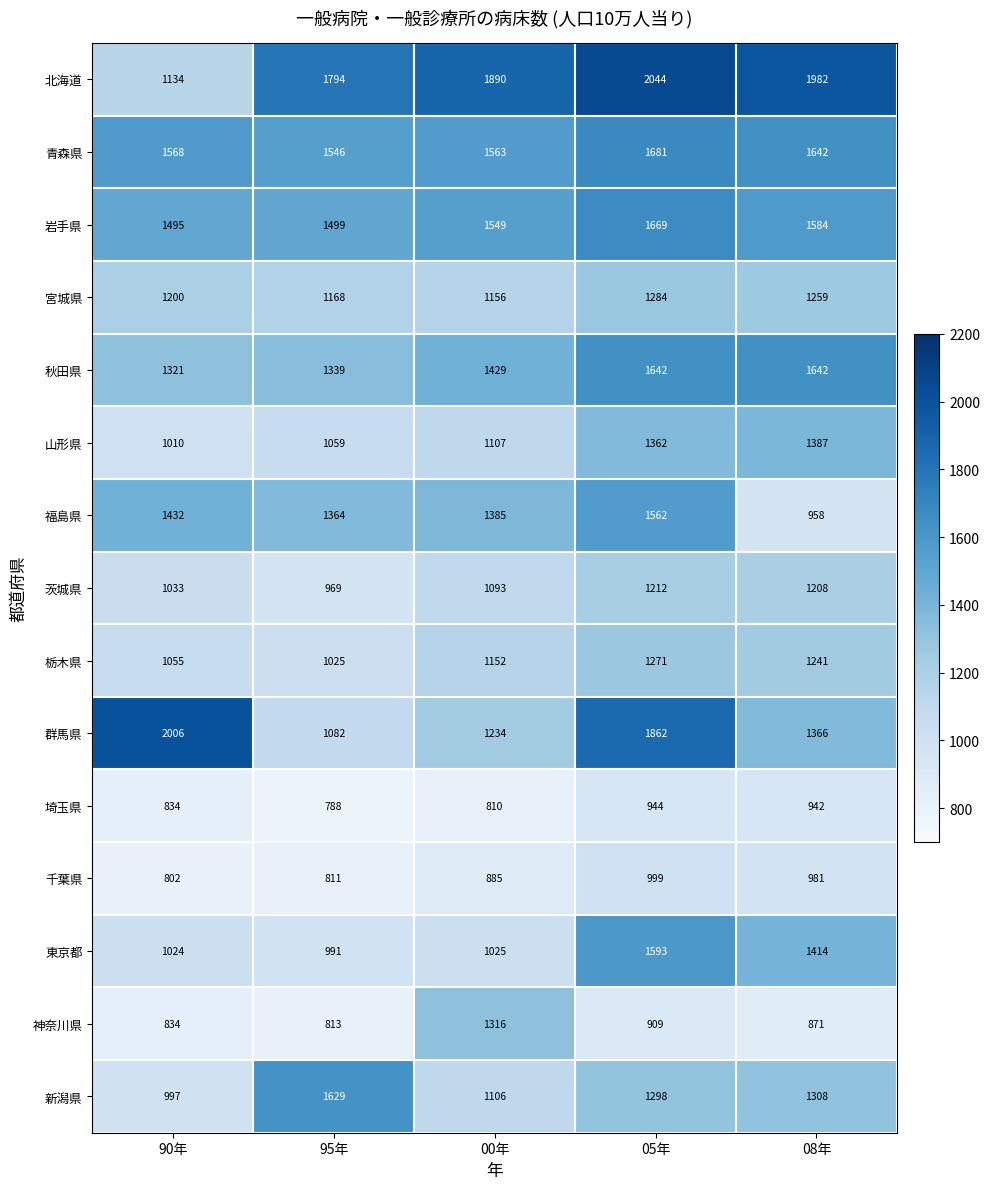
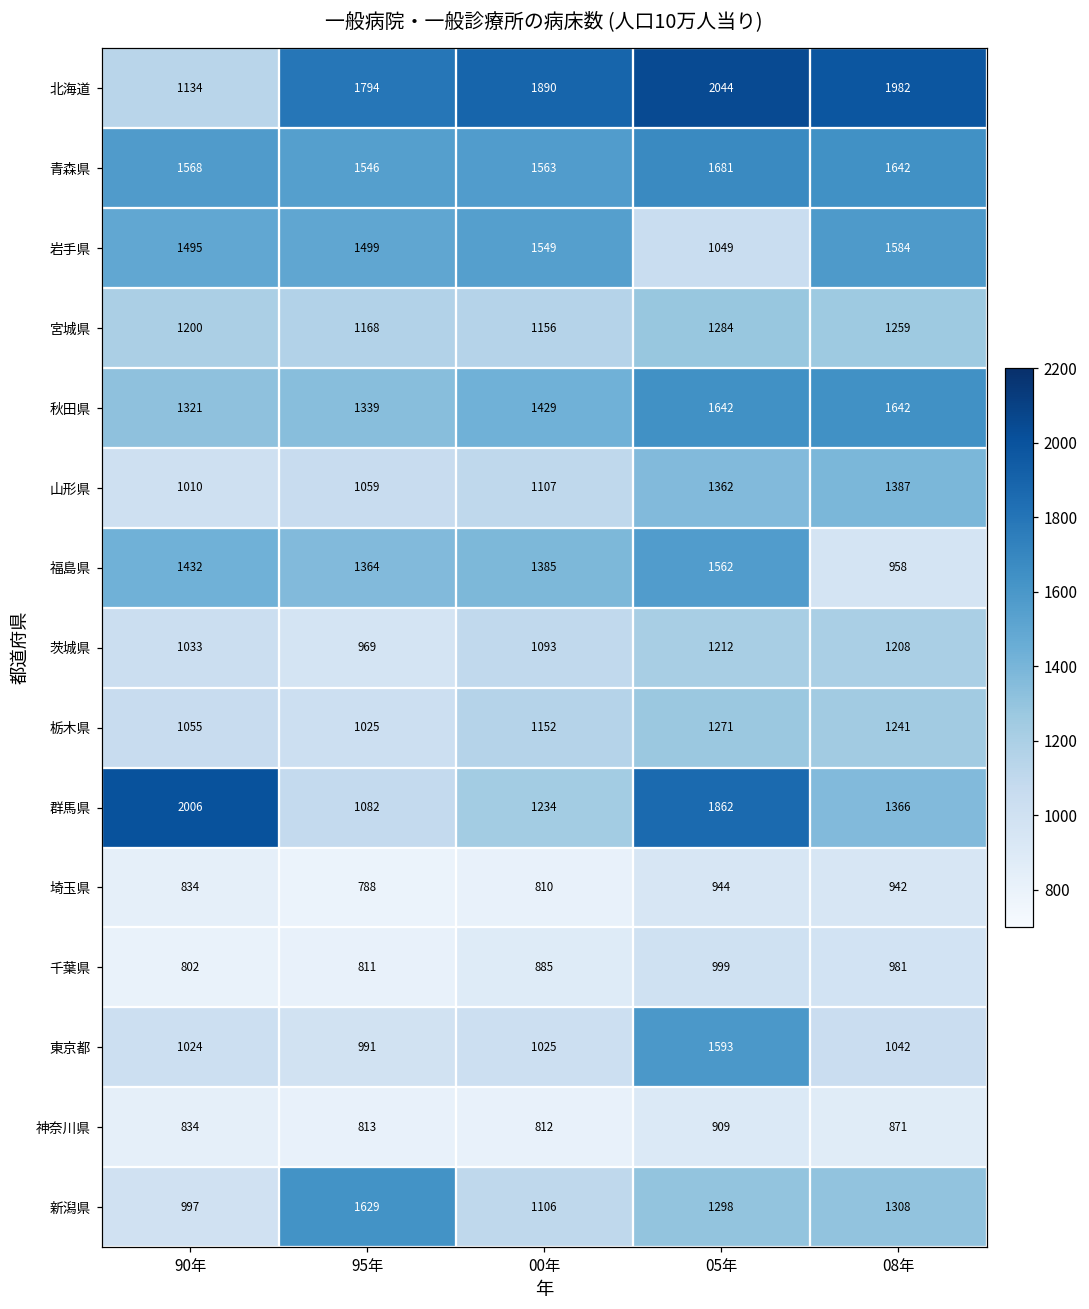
  {
    "北海道": {
      "90年": 1134,
      "95年": 1794,
      "00年": 1890,
      "05年": 2044,
      "08年": 1982
    },
    "青森県": {
      "90年": 1568,
      "95年": 1546,
      "00年": 1563,
      "05年": 1681,
      "08年": 1642
    },
    "岩手県": {
      "90年": 1495,
      "95年": 1499,
      "00年": 1549,
-     "05年": 1669,
+     "05年": 1049,
      "08年": 1584
    },
    "宮城県": {
      "90年": 1200,
      "95年": 1168,
      "00年": 1156,
      "05年": 1284,
      "08年": 1259
    },
    "秋田県": {
      "90年": 1321,
      "95年": 1339,
      "00年": 1429,
      "05年": 1642,
      "08年": 1642
    },
    "山形県": {
      "90年": 1010,
      "95年": 1059,
      "00年": 1107,
      "05年": 1362,
      "08年": 1387
    },
    "福島県": {
      "90年": 1432,
      "95年": 1364,
      "00年": 1385,
      "05年": 1562,
      "08年": 958
    },
    "茨城県": {
      "90年": 1033,
      "95年": 969,
      "00年": 1093,
      "05年": 1212,
      "08年": 1208
    },
    "栃木県": {
      "90年": 1055,
      "95年": 1025,
      "00年": 1152,
      "05年": 1271,
      "08年": 1241
    },
    "群馬県": {
      "90年": 2006,
      "95年": 1082,
      "00年": 1234,
      "05年": 1862,
      "08年": 1366
    },
    "埼玉県": {
      "90年": 834,
      "95年": 788,
      "00年": 810,
      "05年": 944,
      "08年": 942
    },
    "千葉県": {
      "90年": 802,
      "95年": 811,
      "00年": 885,
      "05年": 999,
      "08年": 981
    },
    "東京都": {
      "90年": 1024,
      "95年": 991,
      "00年": 1025,
      "05年": 1593,
-     "08年": 1414
+     "08年": 1042
    },
    "神奈川県": {
      "90年": 834,
      "95年": 813,
-     "00年": 1316,
+     "00年": 812,
      "05年": 909,
      "08年": 871
    },
    "新潟県": {
      "90年": 997,
      "95年": 1629,
      "00年": 1106,
      "05年": 1298,
      "08年": 1308
    }
  }
